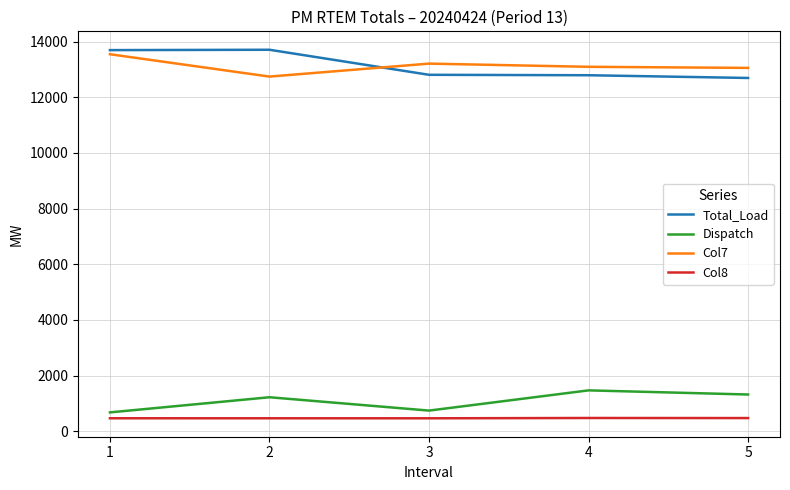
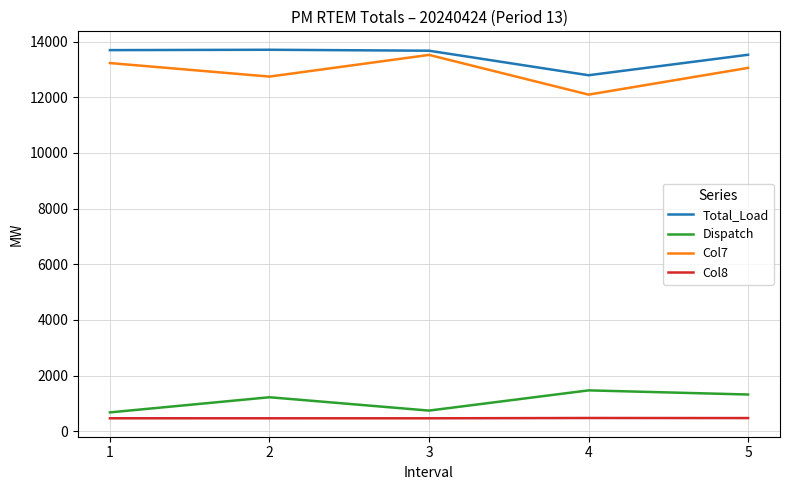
  {
    "Total_Load": {
      "1": 13700,
      "2": 13700,
-     "3": 12800,
+     "3": 13700,
      "4": 12800,
-     "5": 12700
+     "5": 13500
    },
    "Dispatch": {
      "1": 700,
      "2": 1200,
      "3": 700,
      "4": 1500,
      "5": 1300
    },
    "Col7": {
-     "1": 13500,
+     "1": 13200,
      "2": 12700,
-     "3": 13200,
-     "4": 13100,
+     "3": 13500,
+     "4": 12100,
      "5": 13100
    },
    "Col8": {
      "1": 500,
      "2": 500,
      "3": 500,
      "4": 500,
      "5": 500
    }
  }
